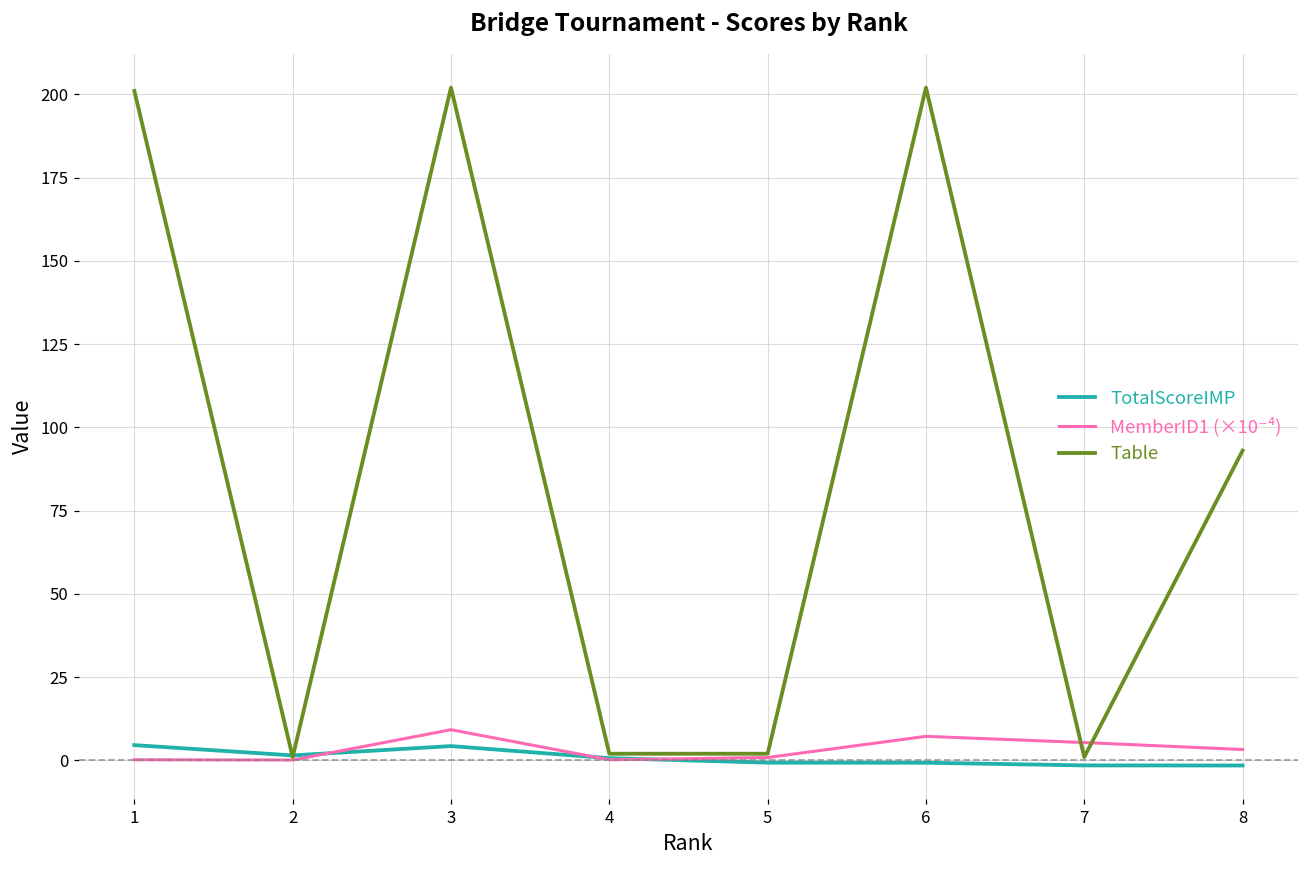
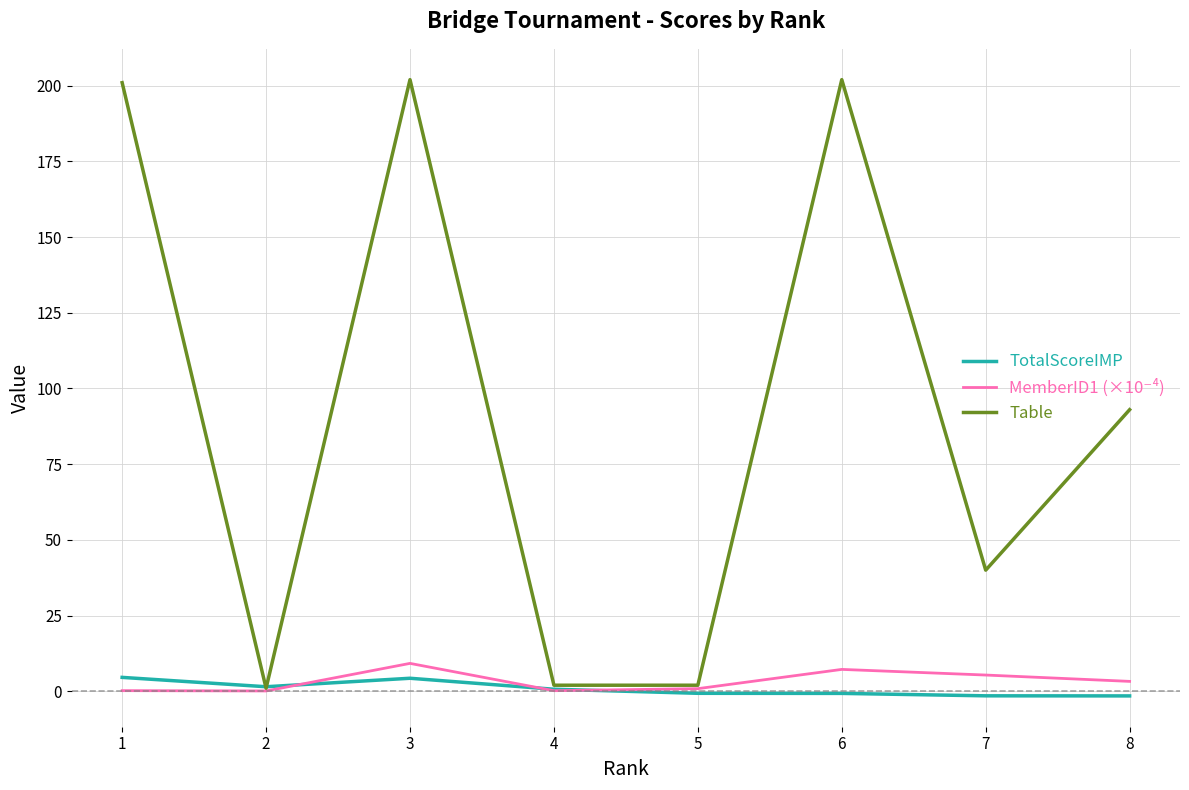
  {
    "TotalScoreIMP": {
      "1": 5,
      "3": 4,
      "5": -1,
      "6": -1,
      "7": -2,
      "8": -2
    },
    "MemberID1 (×10⁻⁴)": {
      "1": 0,
      "2": 0,
      "3": 9,
      "5": 1,
      "6": 7,
      "7": 5,
      "8": 3
    },
    "Table": {
      "1": 201,
      "3": 202,
      "4": 2,
      "5": 2,
      "6": 202,
-     "7": 1,
+     "7": 40,
      "8": 93
    }
  }
